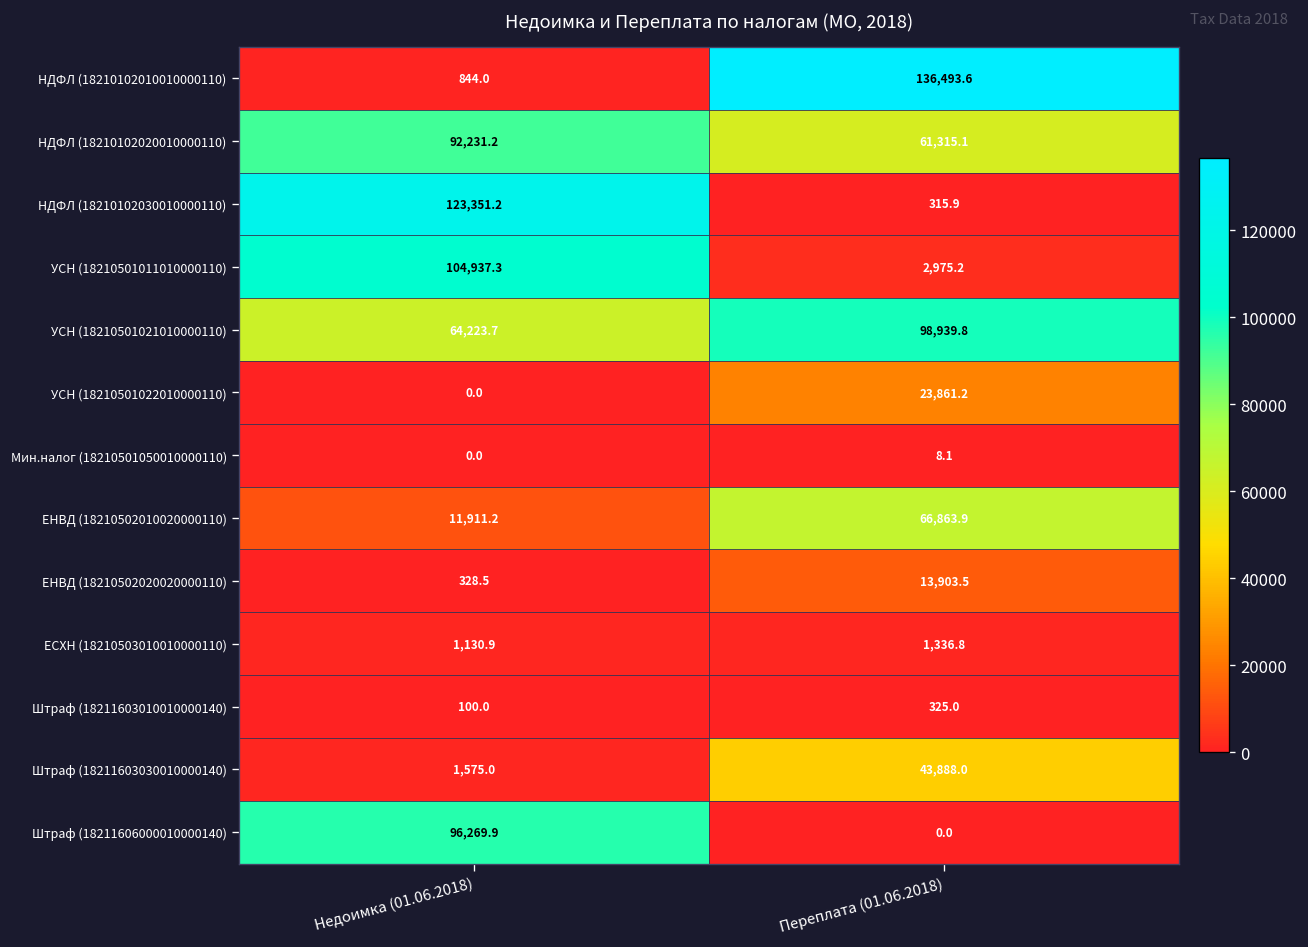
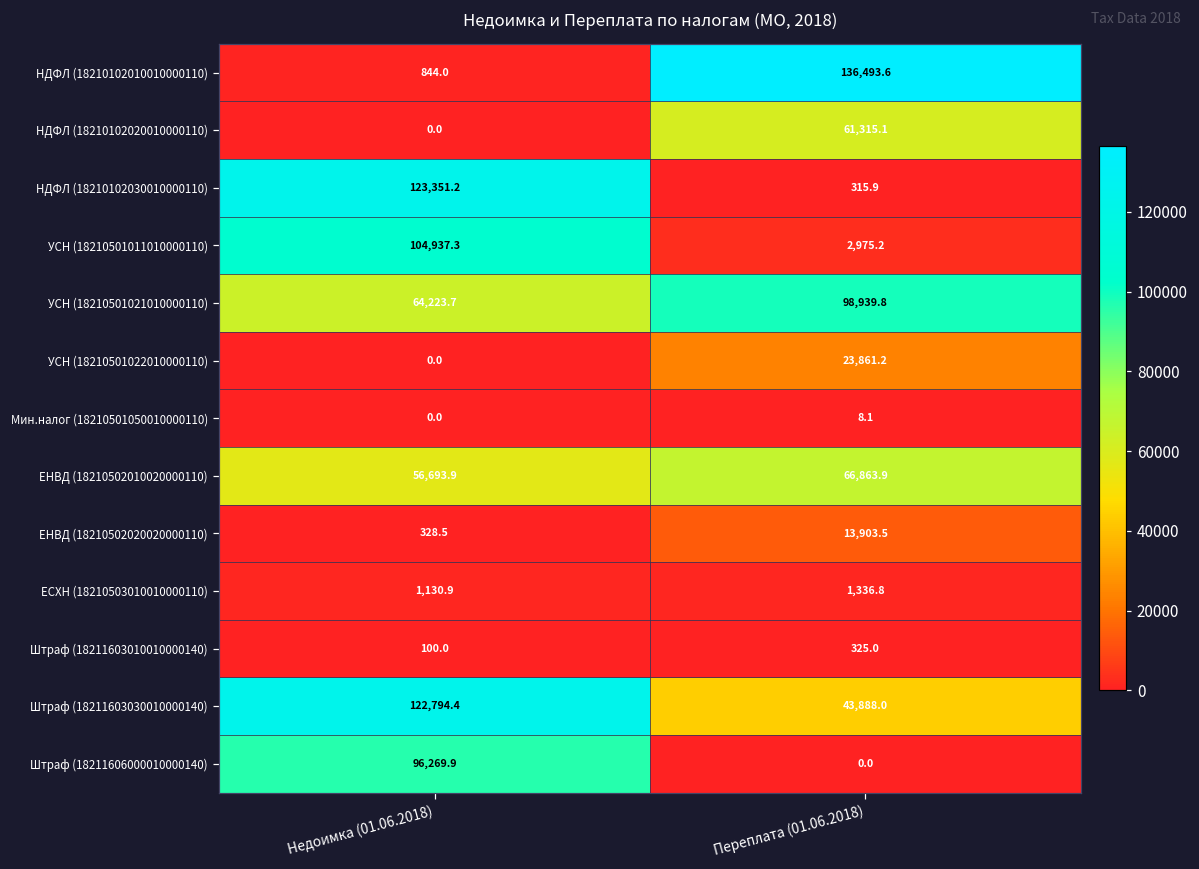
  {
    "НДФЛ (18210102010010000110)": {
      "Недоимка (01.06.2018)": "844.0",
      "Переплата (01.06.2018)": "136,493.6"
    },
    "НДФЛ (18210102020010000110)": {
-     "Недоимка (01.06.2018)": "92,231.2",
+     "Недоимка (01.06.2018)": "0.0",
      "Переплата (01.06.2018)": "61,315.1"
    },
    "НДФЛ (18210102030010000110)": {
      "Недоимка (01.06.2018)": "123,351.2",
      "Переплата (01.06.2018)": "315.9"
    },
    "УСН (18210501011010000110)": {
      "Недоимка (01.06.2018)": "104,937.3",
      "Переплата (01.06.2018)": "2,975.2"
    },
    "УСН (18210501021010000110)": {
      "Недоимка (01.06.2018)": "64,223.7",
      "Переплата (01.06.2018)": "98,939.8"
    },
    "УСН (18210501022010000110)": {
      "Недоимка (01.06.2018)": "0.0",
      "Переплата (01.06.2018)": "23,861.2"
    },
    "Мин.налог (18210501050010000110)": {
      "Недоимка (01.06.2018)": "0.0",
      "Переплата (01.06.2018)": "8.1"
    },
    "ЕНВД (18210502010020000110)": {
-     "Недоимка (01.06.2018)": "11,911.2",
+     "Недоимка (01.06.2018)": "56,693.9",
      "Переплата (01.06.2018)": "66,863.9"
    },
    "ЕНВД (18210502020020000110)": {
      "Недоимка (01.06.2018)": "328.5",
      "Переплата (01.06.2018)": "13,903.5"
    },
    "ЕСХН (18210503010010000110)": {
      "Недоимка (01.06.2018)": "1,130.9",
      "Переплата (01.06.2018)": "1,336.8"
    },
    "Штраф (18211603010010000140)": {
      "Недоимка (01.06.2018)": "100.0",
      "Переплата (01.06.2018)": "325.0"
    },
    "Штраф (18211603030010000140)": {
-     "Недоимка (01.06.2018)": "1,575.0",
+     "Недоимка (01.06.2018)": "122,794.4",
      "Переплата (01.06.2018)": "43,888.0"
    },
    "Штраф (18211606000010000140)": {
      "Недоимка (01.06.2018)": "96,269.9",
      "Переплата (01.06.2018)": "0.0"
    }
  }
